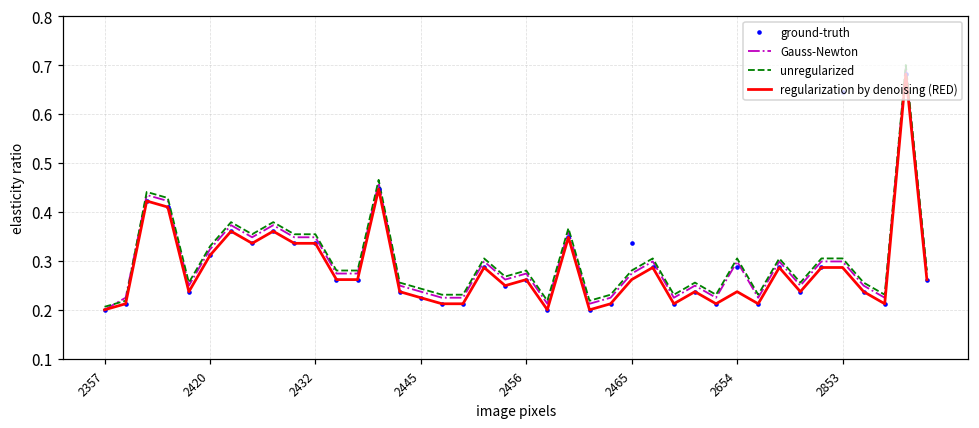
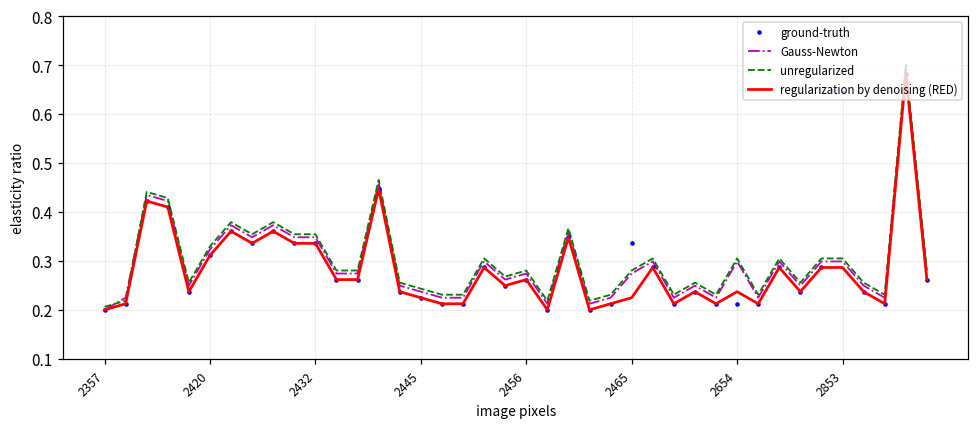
  {
    "ground-truth": {
      "2465": 0.34,
-     "2654": 0.29
+     "2654": 0.21
    },
    "Gauss-Newton": {
      "2432": 0.35,
      "2465": 0.27,
      "2654": 0.30,
      "2853": 0.30
    },
    "unregularized": {
      "2432": 0.35,
      "2465": 0.28,
      "2654": 0.30,
      "2853": 0.30
    },
    "regularization by denoising (RED)": {
-     "2465": 0.26,
+     "2465": 0.22,
      "2654": 0.24,
      "2853": 0.29
    }
  }
